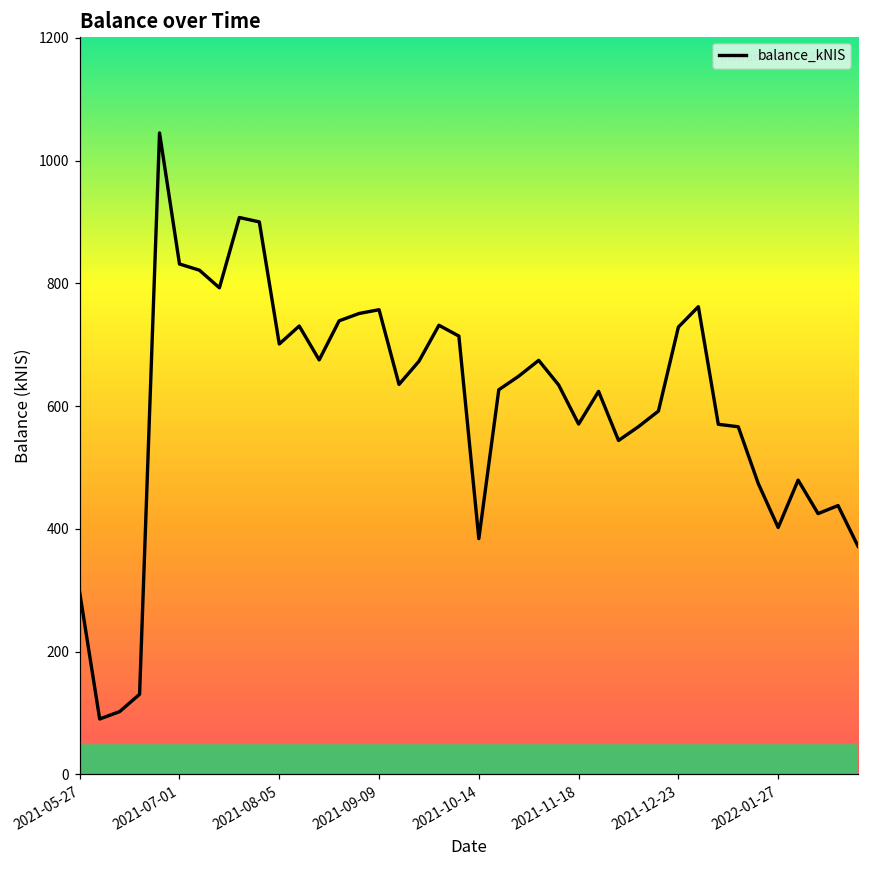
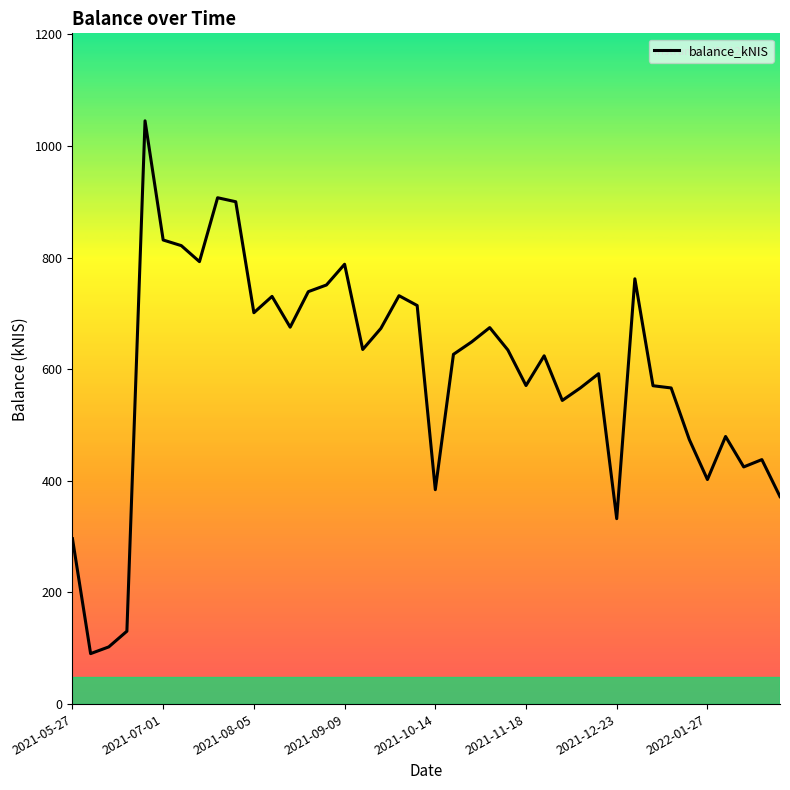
  {
    "2021-05-27": 300,
    "2021-07-01": 830,
    "2021-08-05": 700,
-   "2021-09-09": 760,
+   "2021-09-09": 790,
    "2021-10-14": 380,
    "2021-11-18": 570,
-   "2021-12-23": 730,
+   "2021-12-23": 330,
    "2022-01-27": 400
  }
